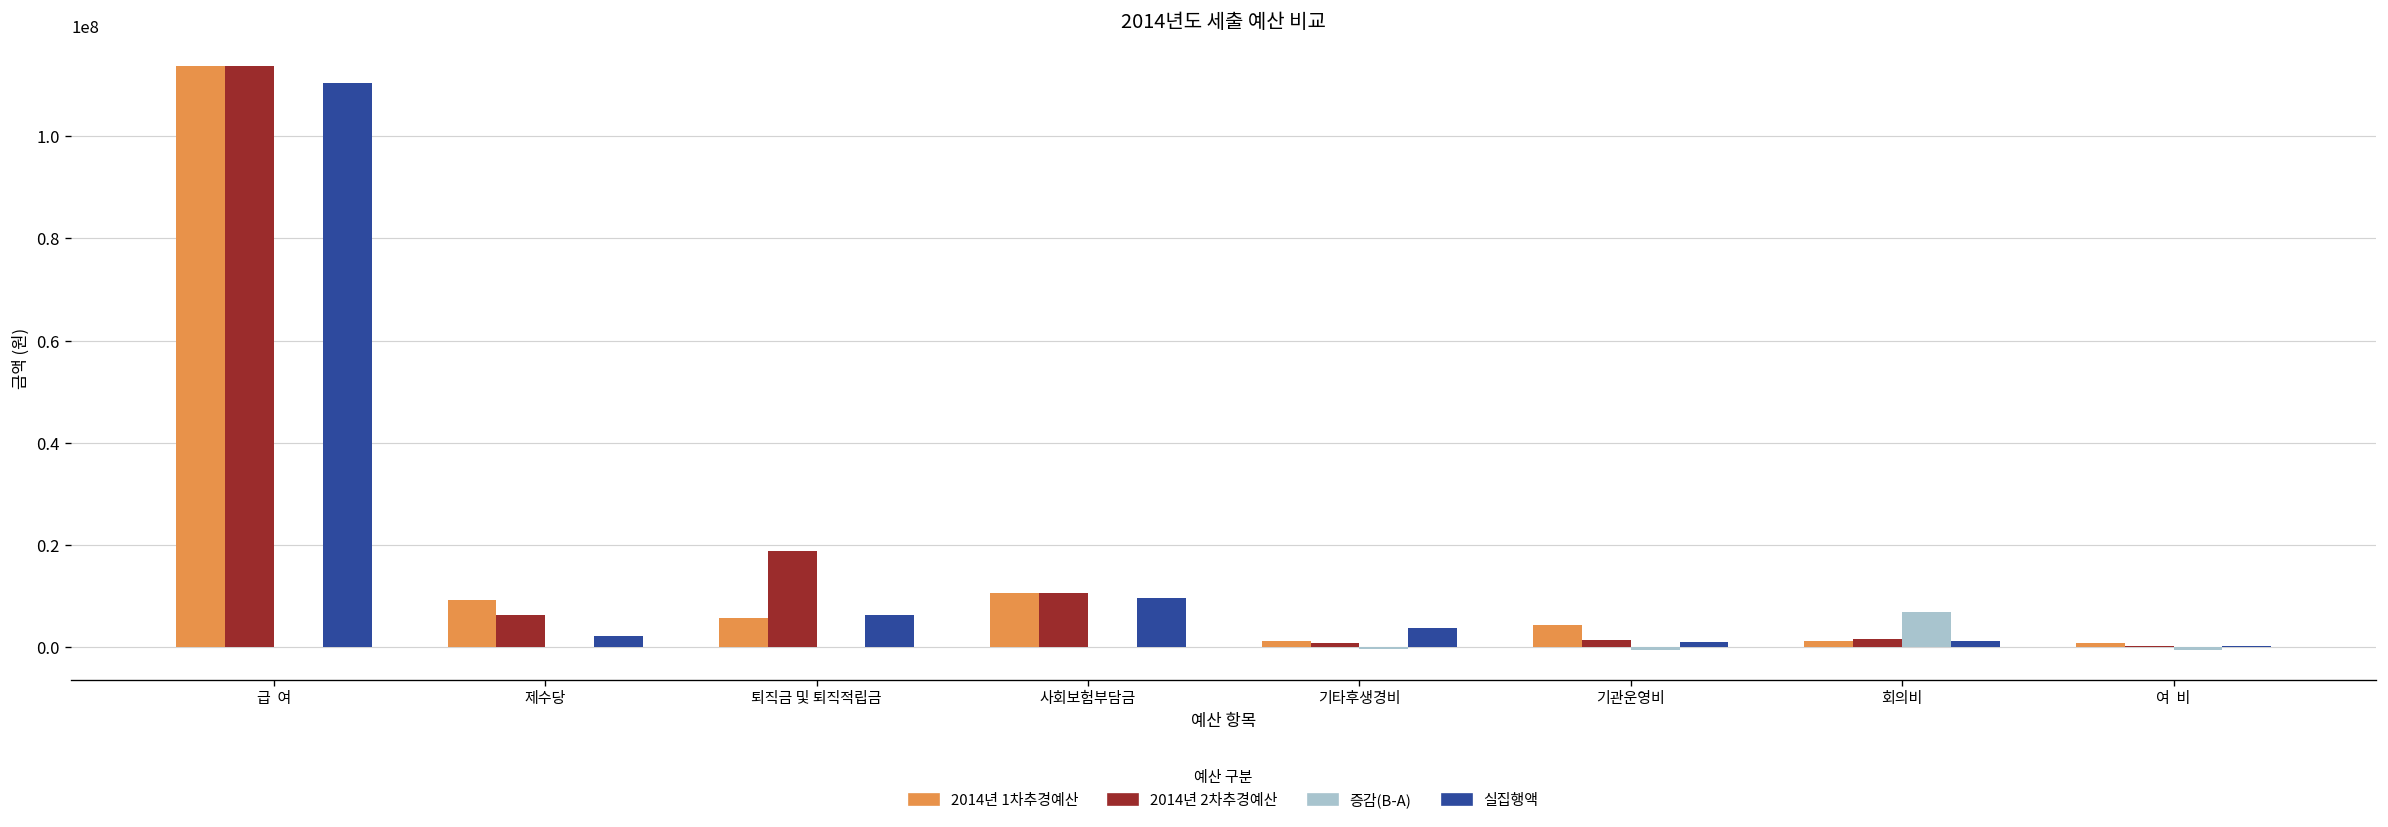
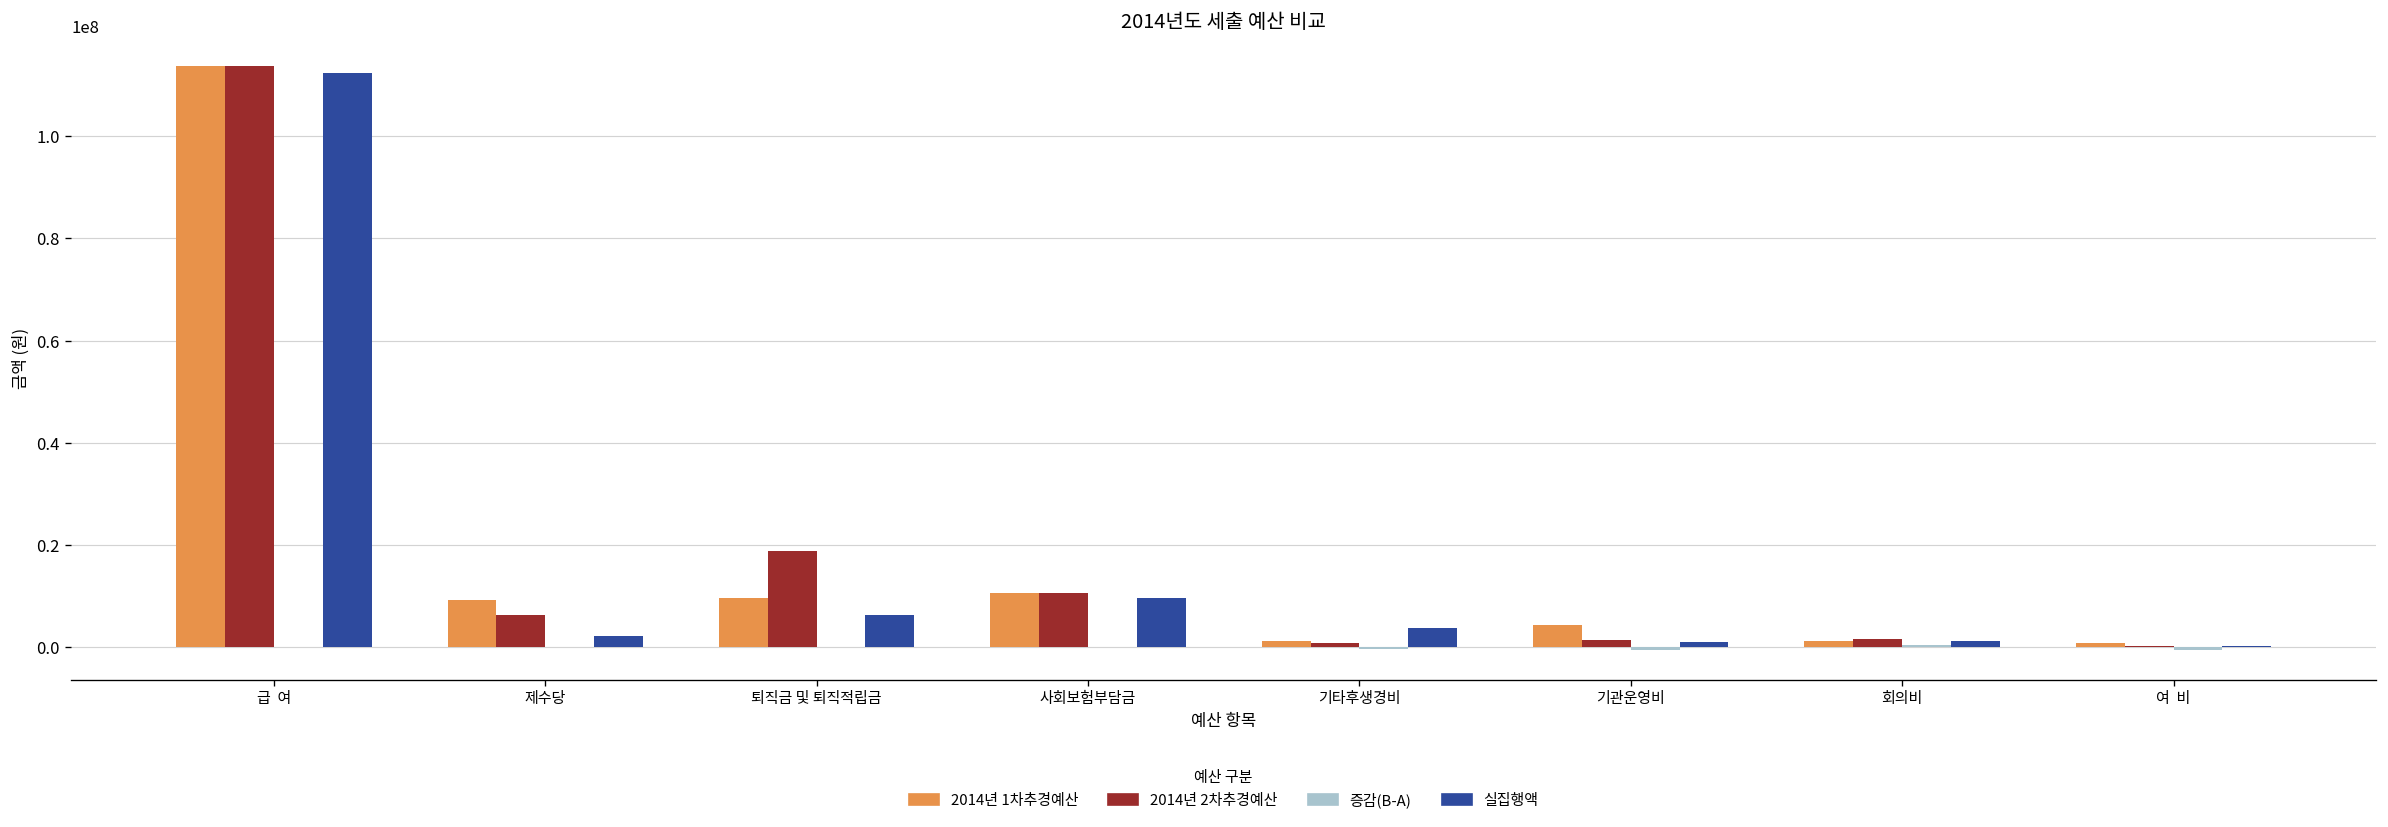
  {
    "2014년 1차추경예산": {
      "급 여": 114000000,
      "제수당": 9000000,
-     "퇴직금 및 퇴직적립금": 6000000,
+     "퇴직금 및 퇴직적립금": 10000000,
      "사회보험부담금": 11000000,
      "기타후생경비": 1000000,
      "기관운영비": 4000000,
      "회의비": 1000000,
      "여 비": 1000000
    },
    "2014년 2차추경예산": {
      "급 여": 114000000,
      "제수당": 6000000,
      "퇴직금 및 퇴직적립금": 19000000,
      "사회보험부담금": 11000000,
      "기타후생경비": 1000000,
      "기관운영비": 1000000,
      "회의비": 2000000
    },
    "증감(B-A)": {
      "급 여": 0,
      "제수당": 0,
      "퇴직금 및 퇴직적립금": 0,
      "사회보험부담금": 0,
      "기관운영비": -1000000,
-     "회의비": 7000000
+     "회의비": 0
    },
    "실집행액": {
-     "급 여": 110000000,
+     "급 여": 112000000,
      "제수당": 2000000,
      "퇴직금 및 퇴직적립금": 6000000,
      "사회보험부담금": 10000000,
      "기타후생경비": 4000000,
      "기관운영비": 1000000,
      "회의비": 1000000
    }
  }
